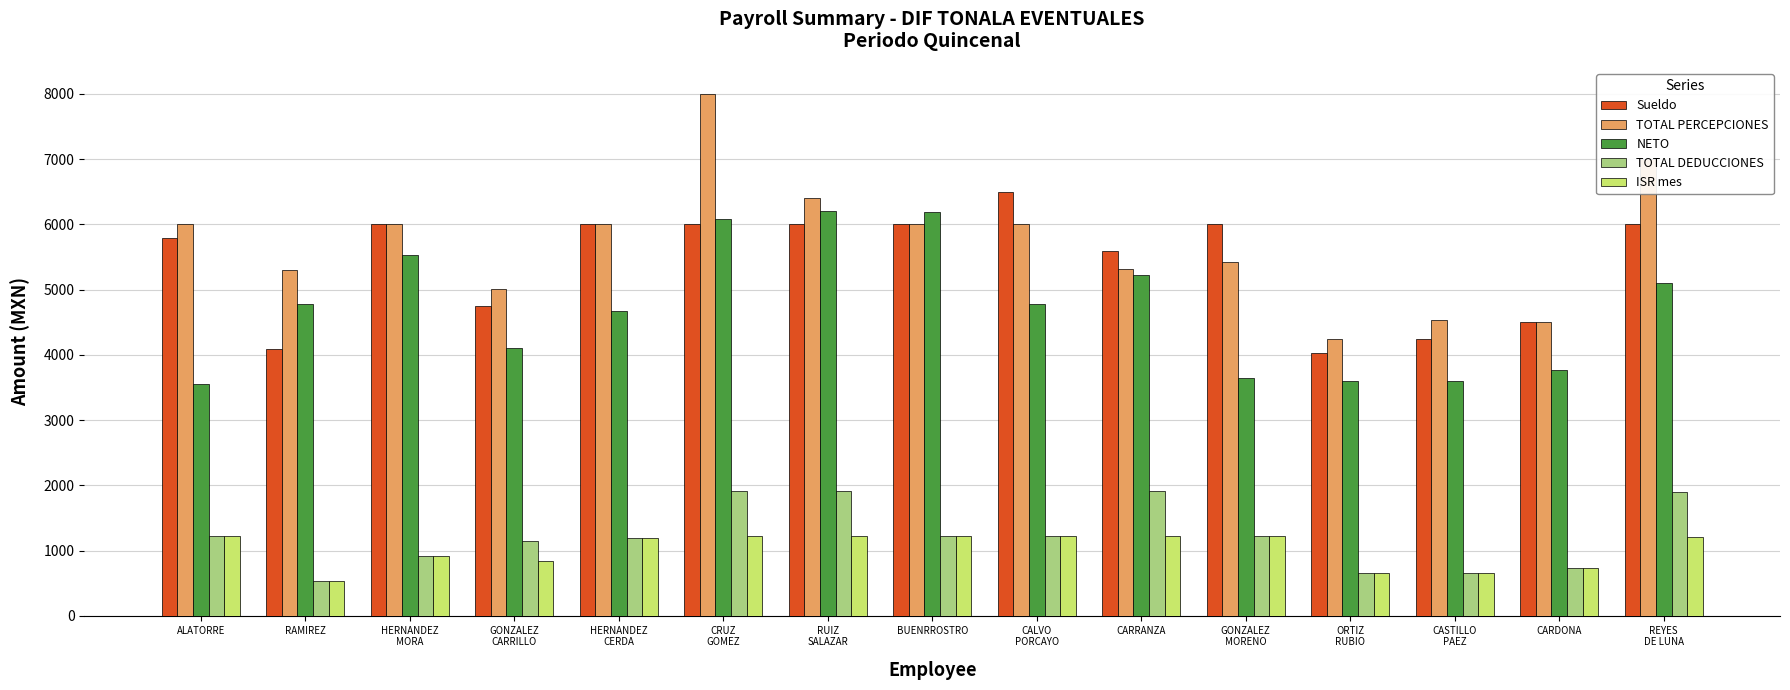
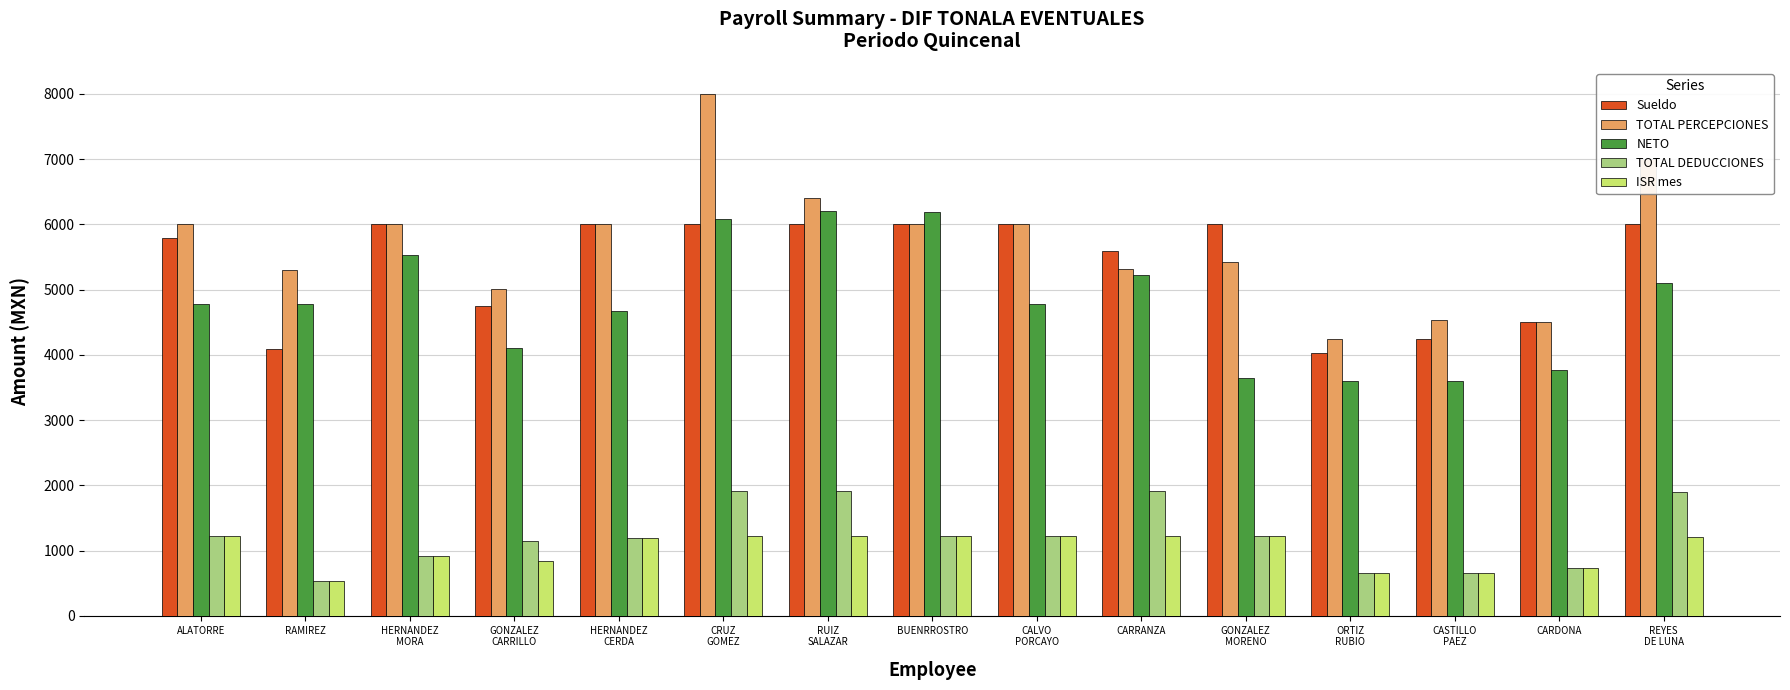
  {
    "Sueldo": {
      "ALATORRE": 5800,
      "RAMIREZ": 4100,
      "HERNANDEZ MORA": 6000,
      "GONZALEZ CARRILLO": 4800,
      "HERNANDEZ CERDA": 6000,
      "CRUZ GOMEZ": 6000,
      "RUIZ SALAZAR": 6000,
      "BUENRROSTRO": 6000,
-     "CALVO PORCAYO": 6500,
+     "CALVO PORCAYO": 6000,
      "CARRANZA": 5600,
      "GONZALEZ MORENO": 6000,
      "ORTIZ RUBIO": 4000,
      "CASTILLO PAEZ": 4200,
      "CARDONA": 4500,
      "REYES DE LUNA": 6000
    },
    "TOTAL PERCEPCIONES": {
      "ALATORRE": 6000,
      "RAMIREZ": 5300,
      "HERNANDEZ MORA": 6000,
      "GONZALEZ CARRILLO": 5000,
      "HERNANDEZ CERDA": 6000,
      "CRUZ GOMEZ": 8000,
      "RUIZ SALAZAR": 6400,
      "BUENRROSTRO": 6000,
      "CALVO PORCAYO": 6000,
      "CARRANZA": 5300,
      "GONZALEZ MORENO": 5400,
      "ORTIZ RUBIO": 4200,
      "CASTILLO PAEZ": 4500,
      "CARDONA": 4500
    },
    "NETO": {
-     "ALATORRE": 3500,
+     "ALATORRE": 4800,
      "RAMIREZ": 4800,
      "HERNANDEZ MORA": 5500,
      "GONZALEZ CARRILLO": 4100,
      "HERNANDEZ CERDA": 4700,
      "CRUZ GOMEZ": 6100,
      "RUIZ SALAZAR": 6200,
      "BUENRROSTRO": 6200,
      "CALVO PORCAYO": 4800,
      "CARRANZA": 5200,
      "GONZALEZ MORENO": 3600,
      "ORTIZ RUBIO": 3600,
      "CASTILLO PAEZ": 3600,
      "CARDONA": 3800,
      "REYES DE LUNA": 5100
    }
  }
